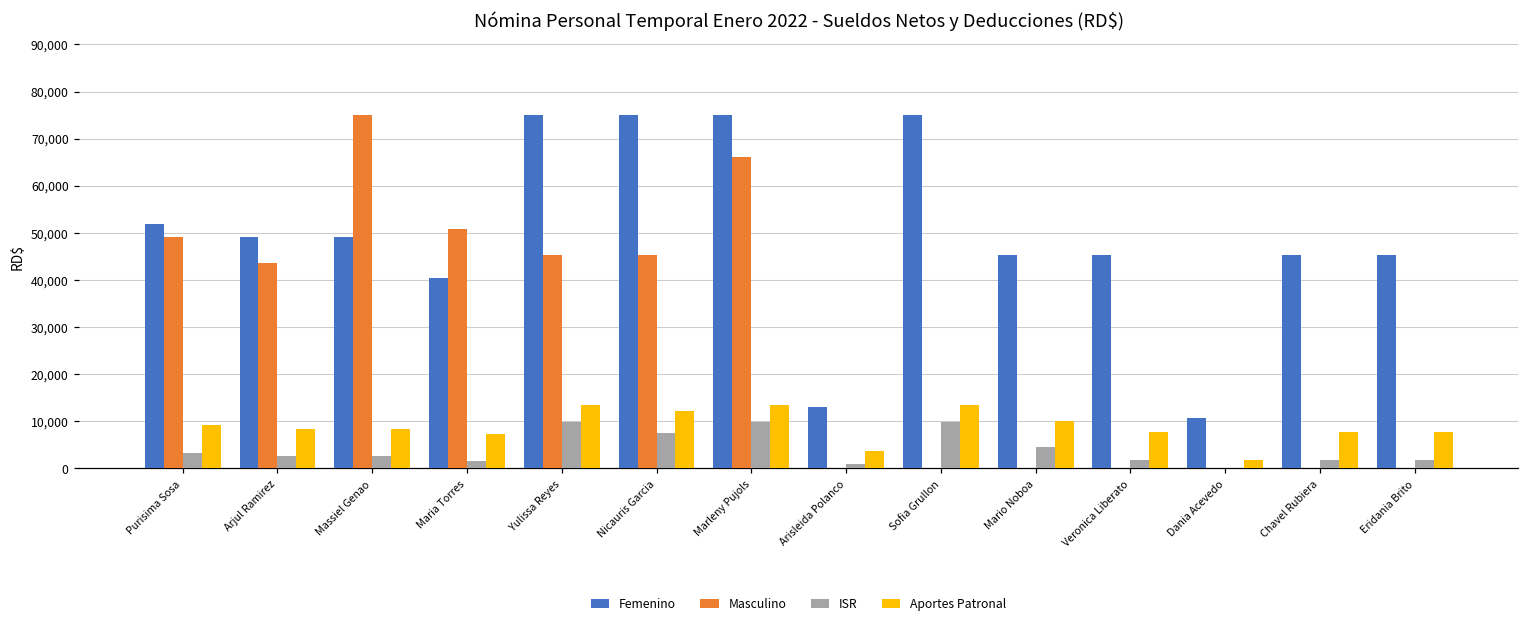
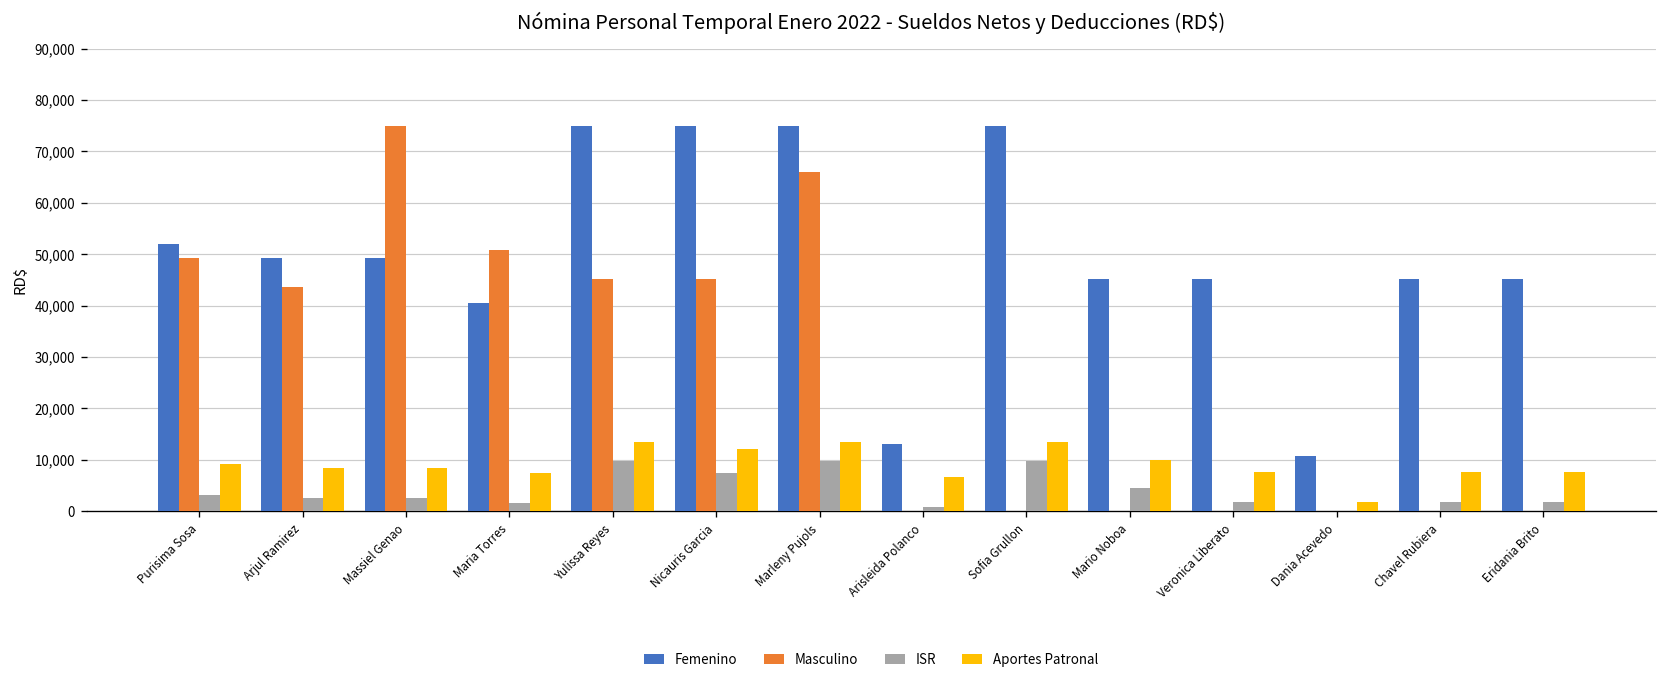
  {
    "Femenino": {
      "Purisima Sosa": "52,000",
      "Arjul Ramirez": "49,000",
      "Massiel Genao": "49,000",
      "Maria Torres": "40,000",
      "Yulissa Reyes": "75,000",
      "Nicauris Garcia": "75,000",
      "Marleny Pujols": "75,000",
      "Arisleida Polanco": "13,000",
      "Sofia Grullon": "75,000",
      "Mario Noboa": "45,000",
      "Veronica Liberato": "45,000",
      "Dania Acevedo": "11,000",
      "Chavel Rubiera": "45,000",
      "Eridania Brito": "45,000"
    },
    "Masculino": {
      "Purisima Sosa": "49,000",
      "Arjul Ramirez": "44,000",
      "Massiel Genao": "75,000",
      "Maria Torres": "51,000",
      "Yulissa Reyes": "45,000",
      "Nicauris Garcia": "45,000",
      "Marleny Pujols": "66,000",
      "Arisleida Polanco": "0",
      "Sofia Grullon": "0",
      "Mario Noboa": "0",
      "Veronica Liberato": "0",
      "Dania Acevedo": "0",
      "Chavel Rubiera": "0",
      "Eridania Brito": "0"
    },
    "ISR": {
      "Purisima Sosa": "3,000",
      "Arjul Ramirez": "3,000",
      "Massiel Genao": "3,000",
      "Maria Torres": "2,000",
      "Yulissa Reyes": "10,000",
      "Nicauris Garcia": "7,000",
      "Marleny Pujols": "10,000",
      "Arisleida Polanco": "1,000",
      "Sofia Grullon": "10,000",
      "Mario Noboa": "4,000",
      "Veronica Liberato": "2,000",
      "Dania Acevedo": "0",
      "Chavel Rubiera": "2,000",
      "Eridania Brito": "2,000"
    },
    "Aportes Patronal": {
      "Purisima Sosa": "9,000",
      "Arjul Ramirez": "8,000",
      "Massiel Genao": "8,000",
      "Maria Torres": "7,000",
      "Yulissa Reyes": "13,000",
      "Nicauris Garcia": "12,000",
      "Marleny Pujols": "13,000",
-     "Arisleida Polanco": "4,000",
+     "Arisleida Polanco": "7,000",
      "Sofia Grullon": "13,000",
      "Mario Noboa": "10,000",
      "Veronica Liberato": "8,000",
      "Dania Acevedo": "2,000",
      "Chavel Rubiera": "8,000",
      "Eridania Brito": "8,000"
    }
  }
